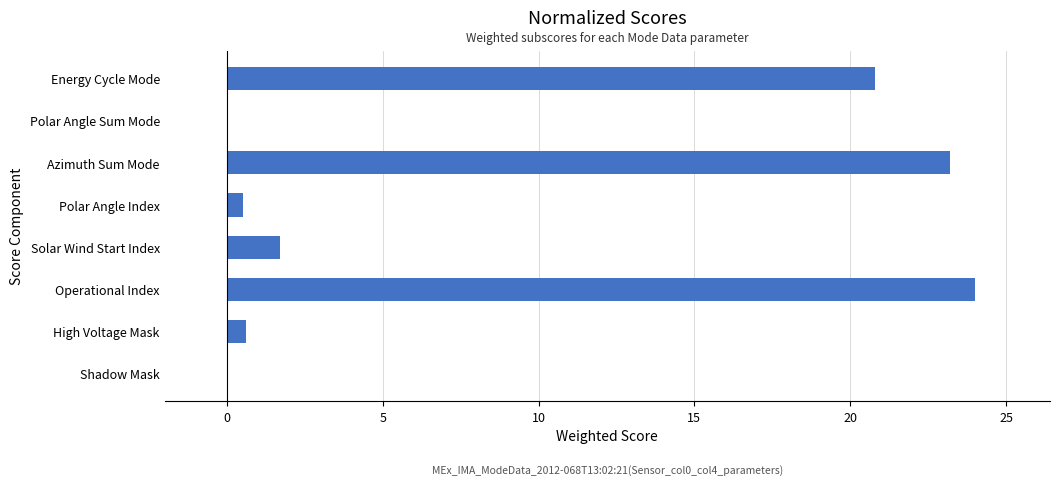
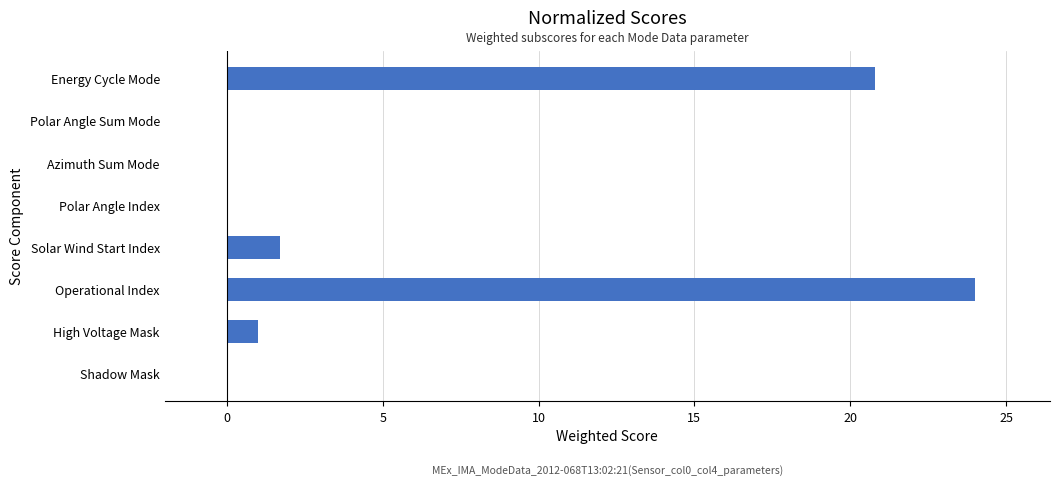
  {
    "Energy Cycle Mode": 20.8,
    "Polar Angle Sum Mode": 0.0,
-   "Azimuth Sum Mode": 23.2,
-   "Polar Angle Index": 0.5,
+   "Azimuth Sum Mode": 0.0,
+   "Polar Angle Index": 0.0,
    "Solar Wind Start Index": 1.7,
    "Operational Index": 24.0,
-   "High Voltage Mask": 0.6,
+   "High Voltage Mask": 1.0,
    "Shadow Mask": 0.0
  }
